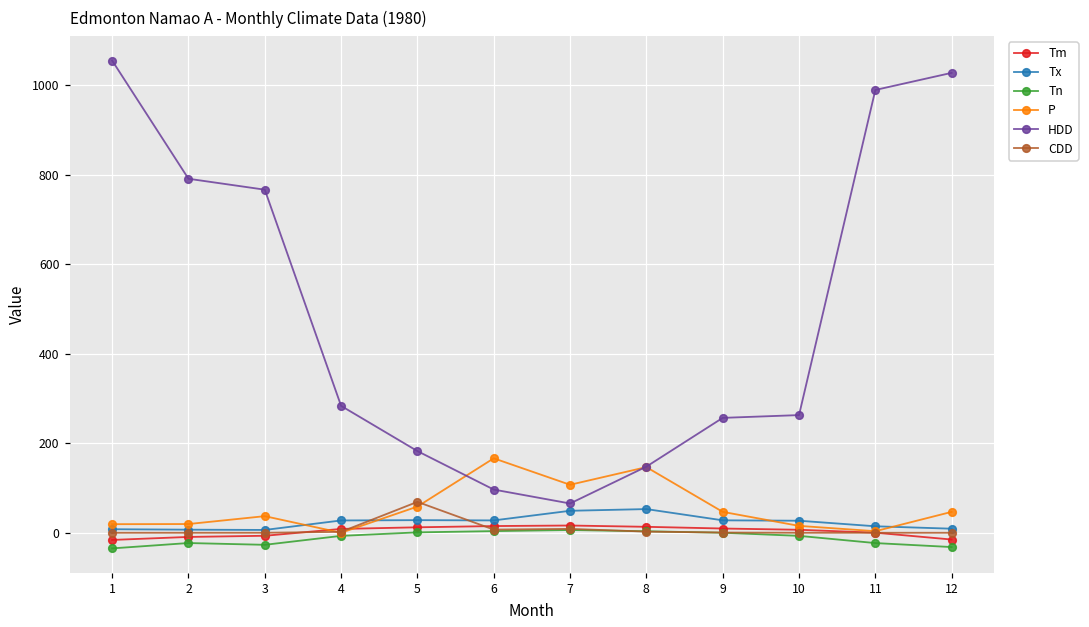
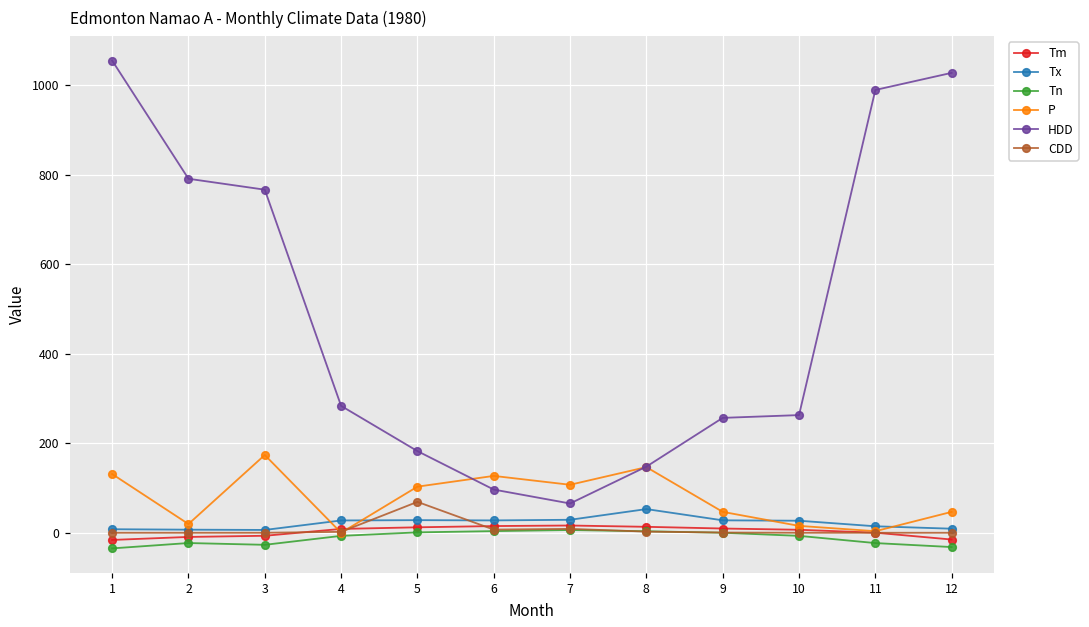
  {
    "Tm": {
      "1": -20,
      "2": -10,
      "3": -10,
      "4": 10,
      "5": 10,
      "6": 20,
      "7": 20,
      "8": 10,
      "9": 10,
      "10": 10,
      "12": -20
    },
    "Tx": {
      "1": 10,
      "2": 10,
      "4": 30,
      "5": 30,
      "6": 30,
-     "7": 50,
+     "7": 30,
      "8": 50,
      "9": 30,
      "10": 30,
      "11": 10,
      "12": 10
    },
    "Tn": {
      "1": -30,
      "2": -20,
      "3": -30,
      "4": -10,
      "5": 0,
      "10": -10,
      "11": -20,
      "12": -30
    },
    "P": {
-     "1": 20,
+     "1": 130,
      "2": 20,
-     "3": 40,
-     "5": 60,
-     "6": 170,
+     "3": 170,
+     "5": 100,
+     "6": 130,
      "7": 110,
      "9": 50,
      "10": 20,
      "12": 50
    },
    "HDD": {
      "1": 1050,
      "2": 790,
      "3": 770,
      "4": 280,
      "5": 180,
      "6": 100,
      "7": 70,
      "9": 260,
      "10": 260,
      "11": 990,
      "12": 1030
    },
    "CDD": {
      "1": 0,
      "2": 0,
      "5": 70,
      "10": 0,
      "12": 0
    }
  }
